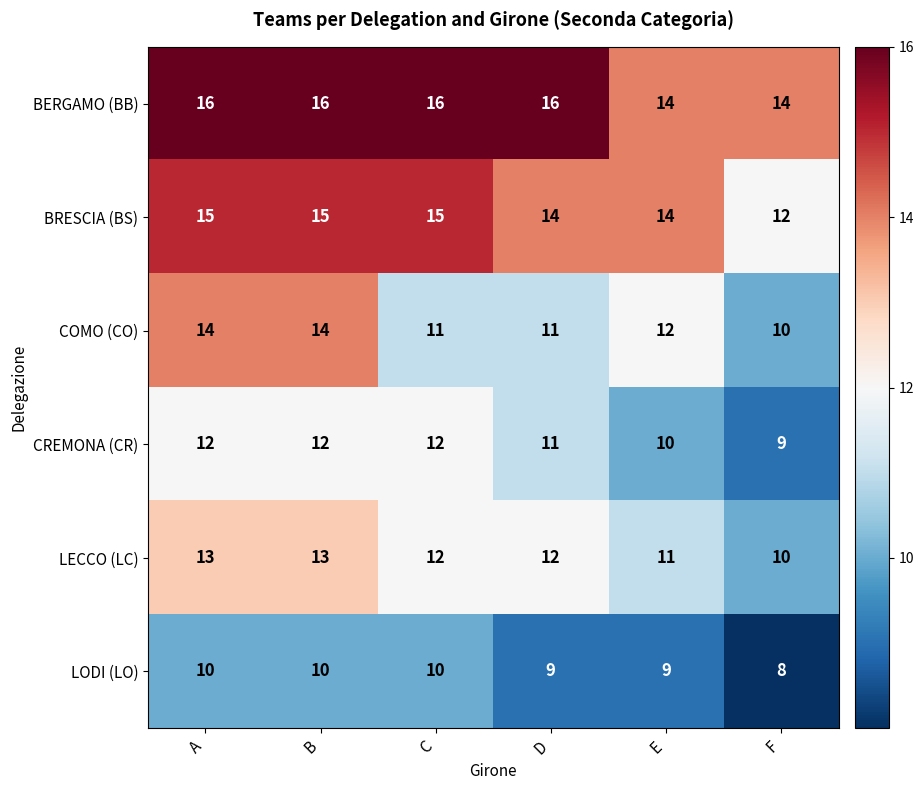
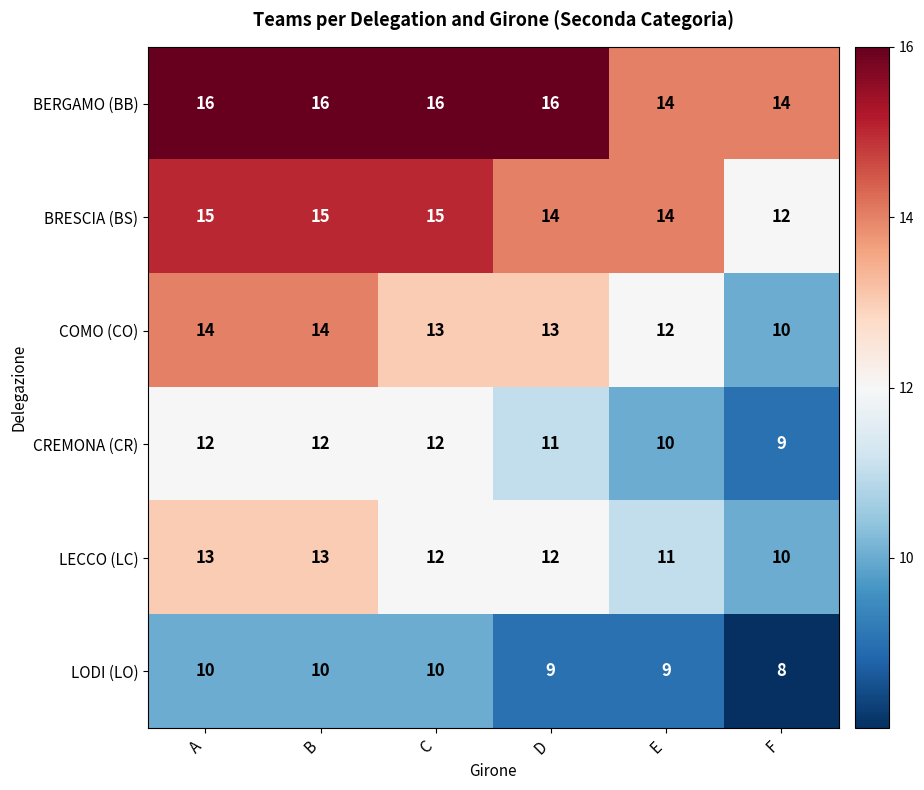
  {
    "BERGAMO (BB)": {
      "A": 16,
      "B": 16,
      "C": 16,
      "D": 16,
      "E": 14,
      "F": 14
    },
    "BRESCIA (BS)": {
      "A": 15,
      "B": 15,
      "C": 15,
      "D": 14,
      "E": 14,
      "F": 12
    },
    "COMO (CO)": {
      "A": 14,
      "B": 14,
-     "C": 11,
-     "D": 11,
+     "C": 13,
+     "D": 13,
      "E": 12,
      "F": 10
    },
    "CREMONA (CR)": {
      "A": 12,
      "B": 12,
      "C": 12,
      "D": 11,
      "E": 10,
      "F": 9
    },
    "LECCO (LC)": {
      "A": 13,
      "B": 13,
      "C": 12,
      "D": 12,
      "E": 11,
      "F": 10
    },
    "LODI (LO)": {
      "A": 10,
      "B": 10,
      "C": 10,
      "D": 9,
      "E": 9,
      "F": 8
    }
  }
